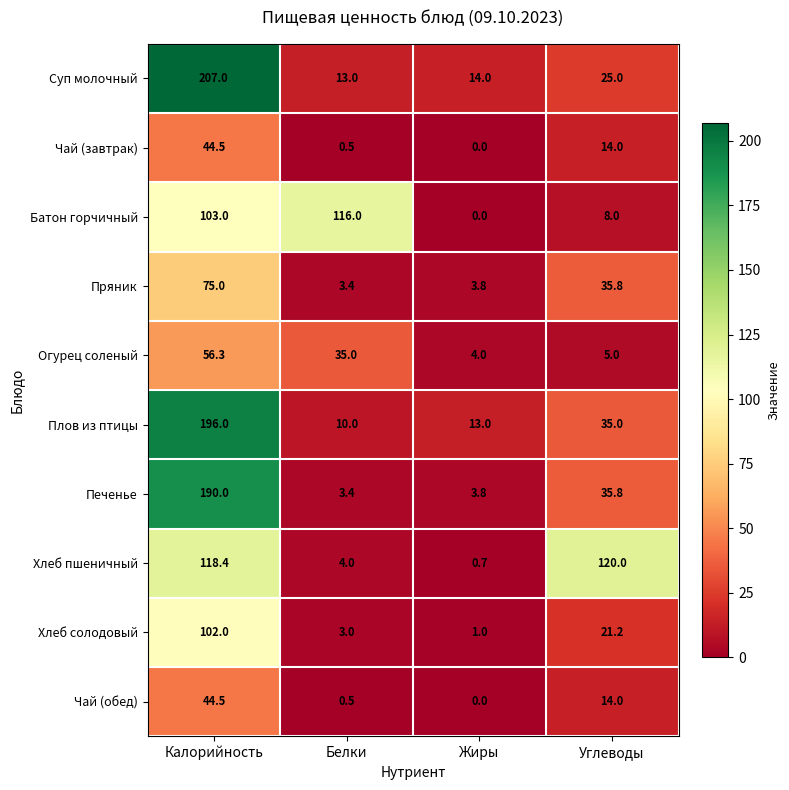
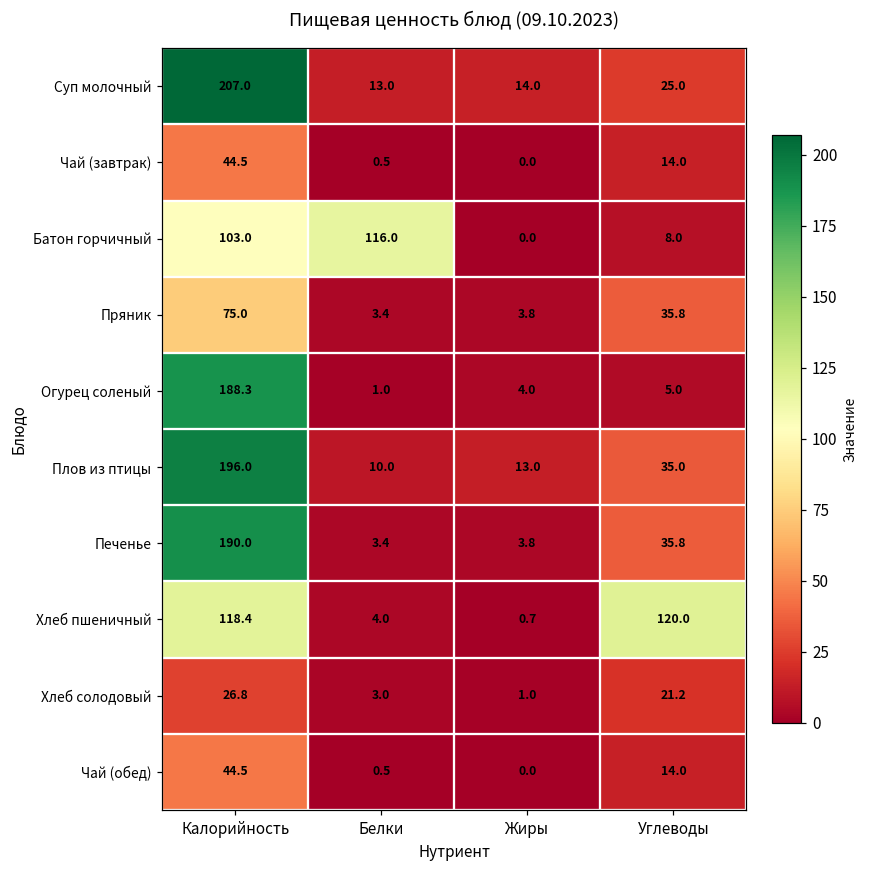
  {
    "Суп молочный": {
      "Калорийность": 207.0,
      "Белки": 13.0,
      "Жиры": 14.0,
      "Углеводы": 25.0
    },
    "Чай (завтрак)": {
      "Калорийность": 44.5,
      "Белки": 0.5,
      "Жиры": 0.0,
      "Углеводы": 14.0
    },
    "Батон горчичный": {
      "Калорийность": 103.0,
      "Белки": 116.0,
      "Жиры": 0.0,
      "Углеводы": 8.0
    },
    "Пряник": {
      "Калорийность": 75.0,
      "Белки": 3.4,
      "Жиры": 3.8,
      "Углеводы": 35.8
    },
    "Огурец соленый": {
-     "Калорийность": 56.3,
-     "Белки": 35.0,
+     "Калорийность": 188.3,
+     "Белки": 1.0,
      "Жиры": 4.0,
      "Углеводы": 5.0
    },
    "Плов из птицы": {
      "Калорийность": 196.0,
      "Белки": 10.0,
      "Жиры": 13.0,
      "Углеводы": 35.0
    },
    "Печенье": {
      "Калорийность": 190.0,
      "Белки": 3.4,
      "Жиры": 3.8,
      "Углеводы": 35.8
    },
    "Хлеб пшеничный": {
      "Калорийность": 118.4,
      "Белки": 4.0,
      "Жиры": 0.7,
      "Углеводы": 120.0
    },
    "Хлеб солодовый": {
-     "Калорийность": 102.0,
+     "Калорийность": 26.8,
      "Белки": 3.0,
      "Жиры": 1.0,
      "Углеводы": 21.2
    },
    "Чай (обед)": {
      "Калорийность": 44.5,
      "Белки": 0.5,
      "Жиры": 0.0,
      "Углеводы": 14.0
    }
  }
